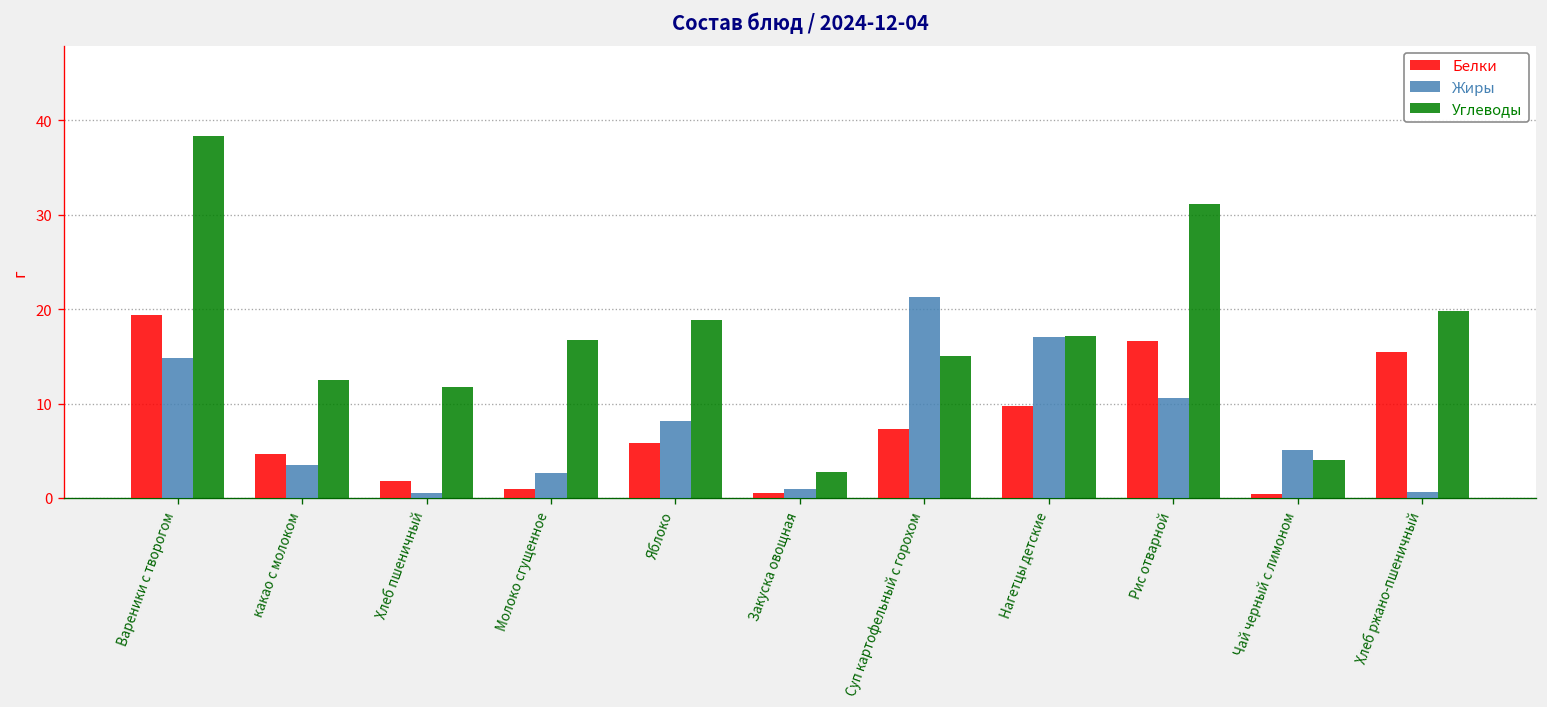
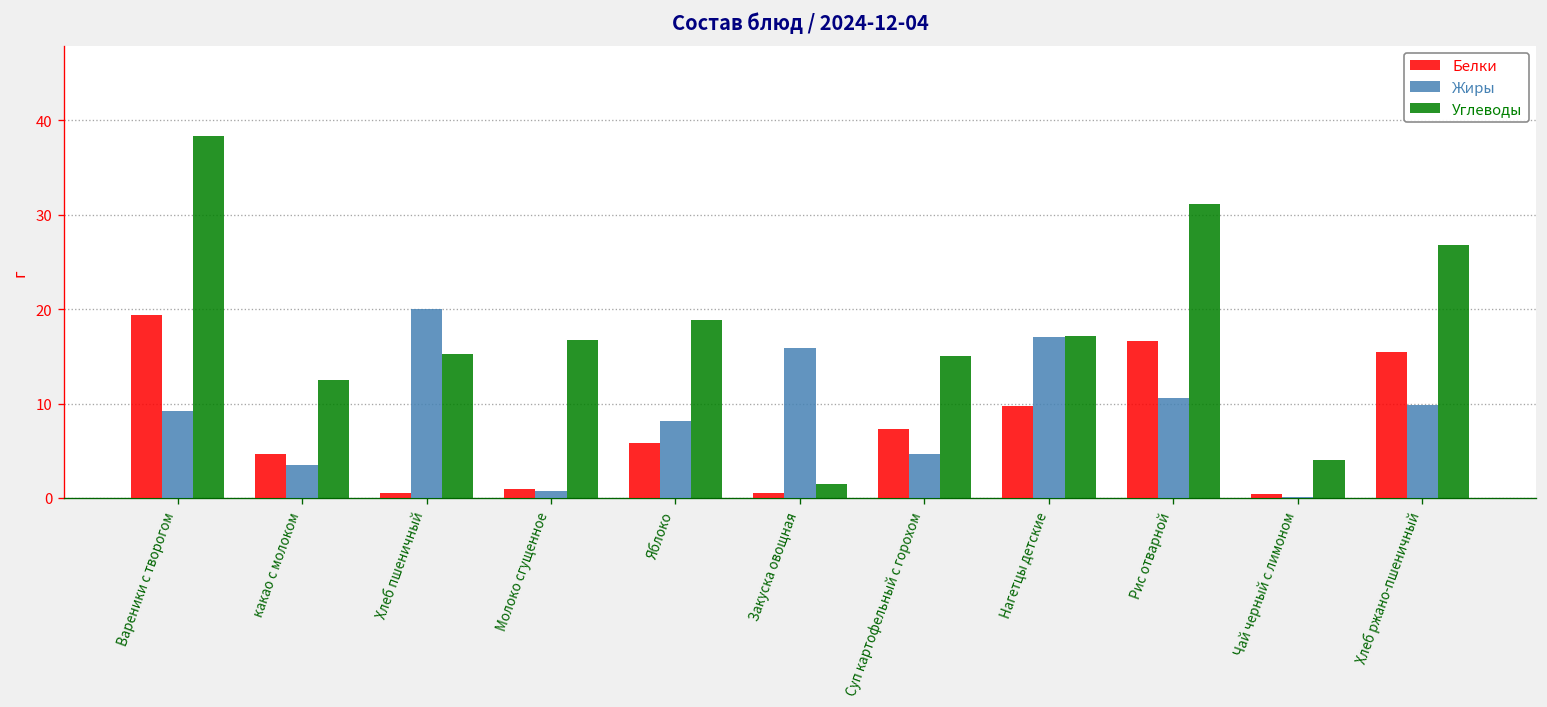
  {
    "Белки": {
      "Вареники с творогом": 19,
      "какао с молоком": 5,
-     "Хлеб пшеничный": 2,
+     "Хлеб пшеничный": 1,
      "Молоко сгущенное": 1,
      "Яблоко": 6,
      "Закуска овощная": 1,
      "Суп картофельный с горохом": 7,
      "Нагетцы детские": 10,
      "Рис отварной": 17,
      "Чай черный с лимоном": 0,
      "Хлеб ржано-пшеничный": 16
    },
    "Жиры": {
-     "Вареники с творогом": 15,
+     "Вареники с творогом": 9,
      "какао с молоком": 4,
-     "Хлеб пшеничный": 1,
-     "Молоко сгущенное": 3,
+     "Хлеб пшеничный": 20,
+     "Молоко сгущенное": 1,
      "Яблоко": 8,
-     "Закуска овощная": 1,
-     "Суп картофельный с горохом": 21,
+     "Закуска овощная": 16,
+     "Суп картофельный с горохом": 5,
      "Нагетцы детские": 17,
      "Рис отварной": 11,
-     "Чай черный с лимоном": 5,
-     "Хлеб ржано-пшеничный": 1
+     "Чай черный с лимоном": 0,
+     "Хлеб ржано-пшеничный": 10
    },
    "Углеводы": {
      "Вареники с творогом": 38,
      "какао с молоком": 13,
-     "Хлеб пшеничный": 12,
+     "Хлеб пшеничный": 15,
      "Молоко сгущенное": 17,
      "Яблоко": 19,
-     "Закуска овощная": 3,
+     "Закуска овощная": 2,
      "Суп картофельный с горохом": 15,
      "Нагетцы детские": 17,
      "Рис отварной": 31,
      "Чай черный с лимоном": 4,
-     "Хлеб ржано-пшеничный": 20
+     "Хлеб ржано-пшеничный": 27
    }
  }
